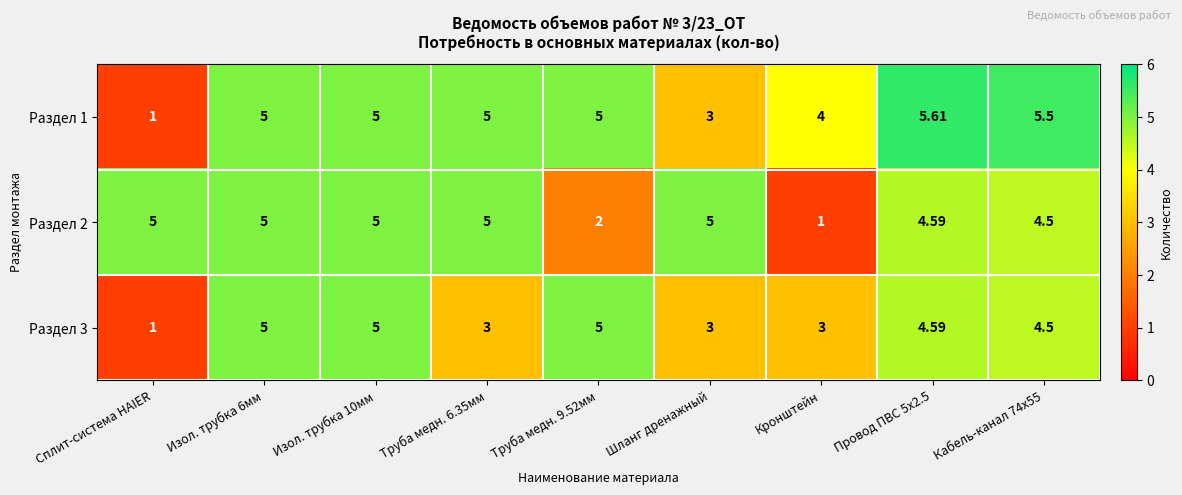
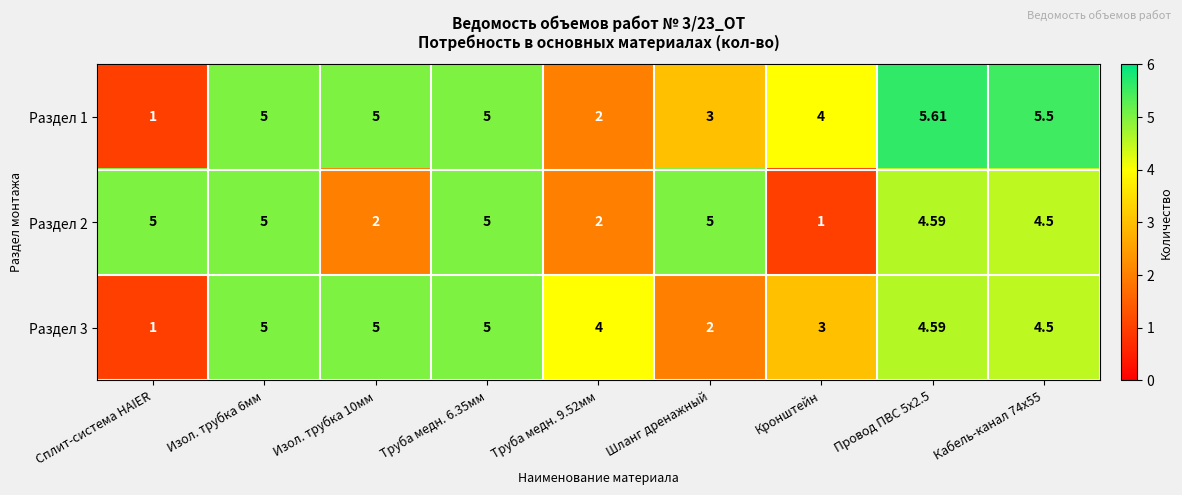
  {
    "Раздел 1": {
      "Сплит-система HAIER": 1,
      "Изол. трубка 6мм": 5,
      "Изол. трубка 10мм": 5,
      "Труба медн. 6.35мм": 5,
-     "Труба медн. 9.52мм": 5,
+     "Труба медн. 9.52мм": 2,
      "Шланг дренажный": 3,
      "Кронштейн": 4,
      "Провод ПВС 5x2.5": 5.61,
      "Кабель-канал 74х55": 5.5
    },
    "Раздел 2": {
      "Сплит-система HAIER": 5,
      "Изол. трубка 6мм": 5,
-     "Изол. трубка 10мм": 5,
+     "Изол. трубка 10мм": 2,
      "Труба медн. 6.35мм": 5,
      "Труба медн. 9.52мм": 2,
      "Шланг дренажный": 5,
      "Кронштейн": 1,
      "Провод ПВС 5x2.5": 4.59,
      "Кабель-канал 74х55": 4.5
    },
    "Раздел 3": {
      "Сплит-система HAIER": 1,
      "Изол. трубка 6мм": 5,
      "Изол. трубка 10мм": 5,
-     "Труба медн. 6.35мм": 3,
-     "Труба медн. 9.52мм": 5,
-     "Шланг дренажный": 3,
+     "Труба медн. 6.35мм": 5,
+     "Труба медн. 9.52мм": 4,
+     "Шланг дренажный": 2,
      "Кронштейн": 3,
      "Провод ПВС 5x2.5": 4.59,
      "Кабель-канал 74х55": 4.5
    }
  }
